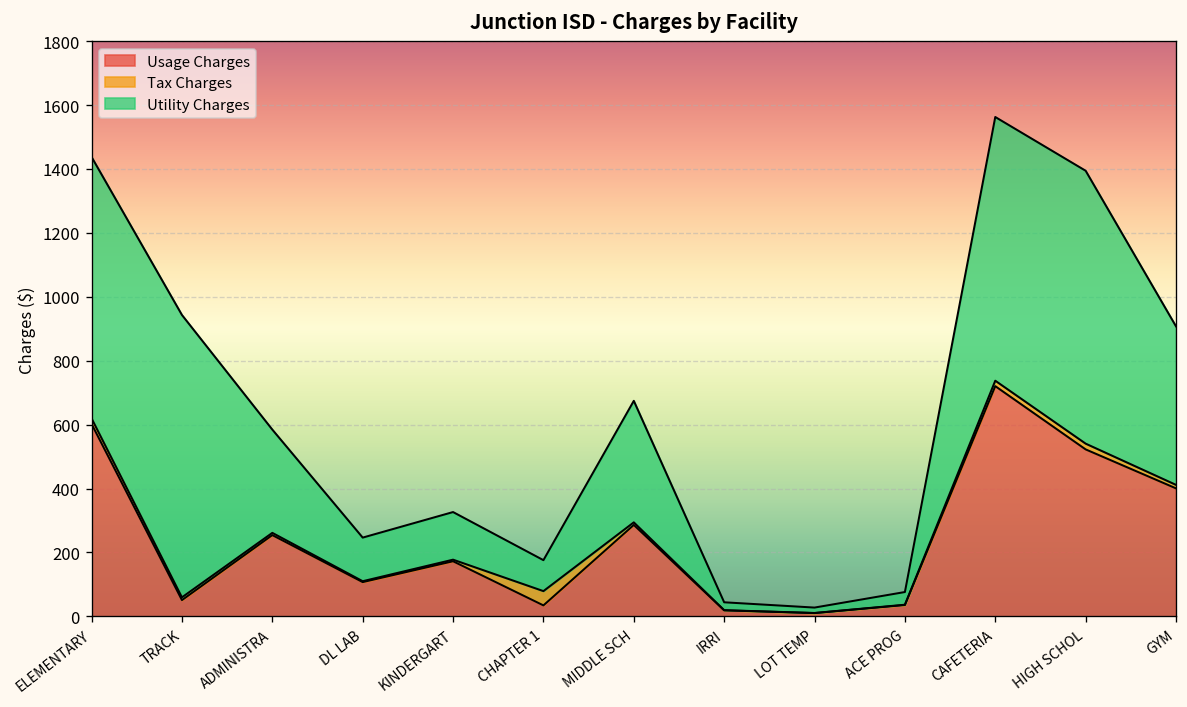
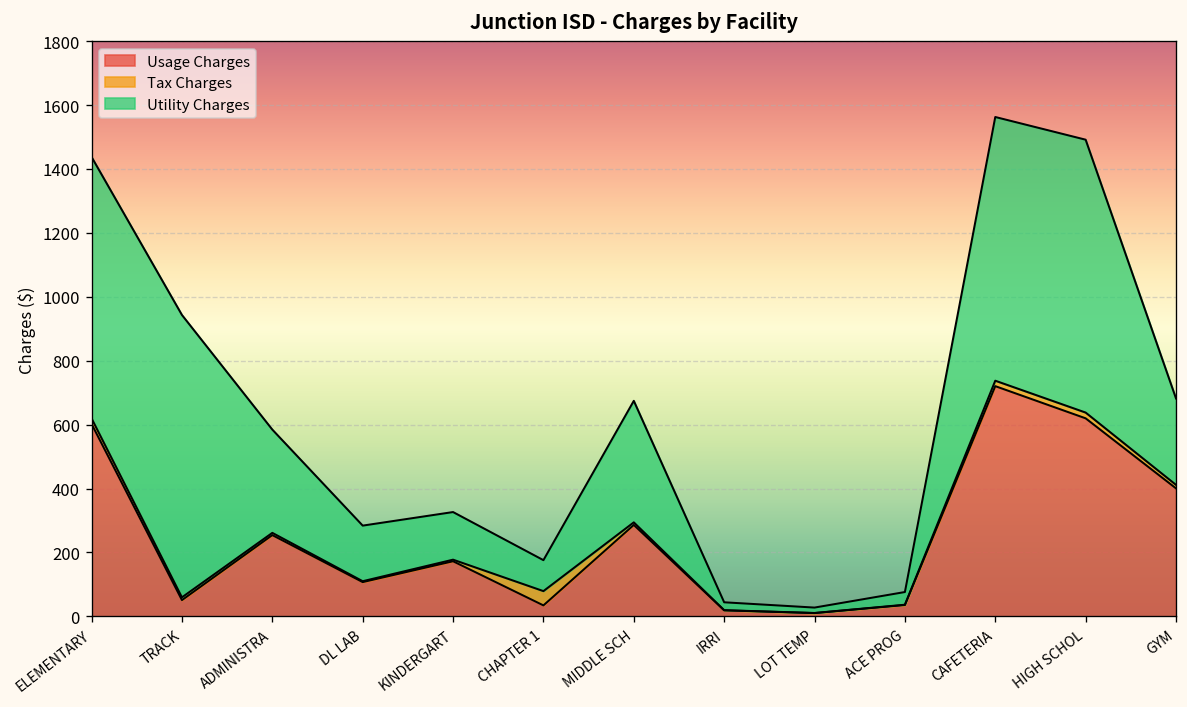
  {
    "Usage Charges": {
      "ELEMENTARY": 600,
      "CHAPTER 1": 30,
      "CAFETERIA": 720,
-     "HIGH SCHOL": 520,
+     "HIGH SCHOL": 620,
      "GYM": 400
    },
    "Tax Charges": {
      "ELEMENTARY": 20,
      "CHAPTER 1": 40,
      "CAFETERIA": 20,
      "HIGH SCHOL": 20,
      "GYM": 10
    },
    "Utility Charges": {
      "ELEMENTARY": 820,
      "TRACK": 880,
      "ADMINISTRA": 320,
-     "DL LAB": 140,
+     "DL LAB": 170,
      "KINDERGART": 150,
      "CHAPTER 1": 100,
      "MIDDLE SCH": 380,
      "IRRI": 20,
      "LOT TEMP": 20,
      "ACE PROG": 40,
      "CAFETERIA": 830,
      "HIGH SCHOL": 850,
-     "GYM": 500
+     "GYM": 270
    }
  }
